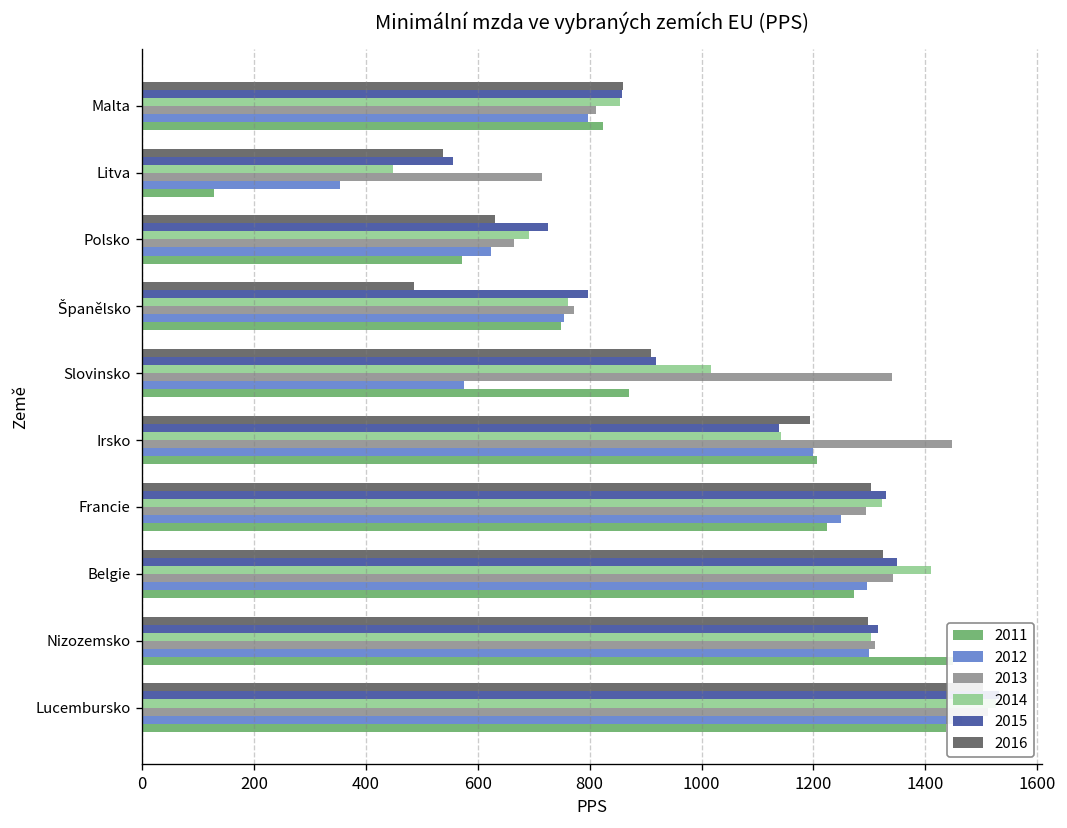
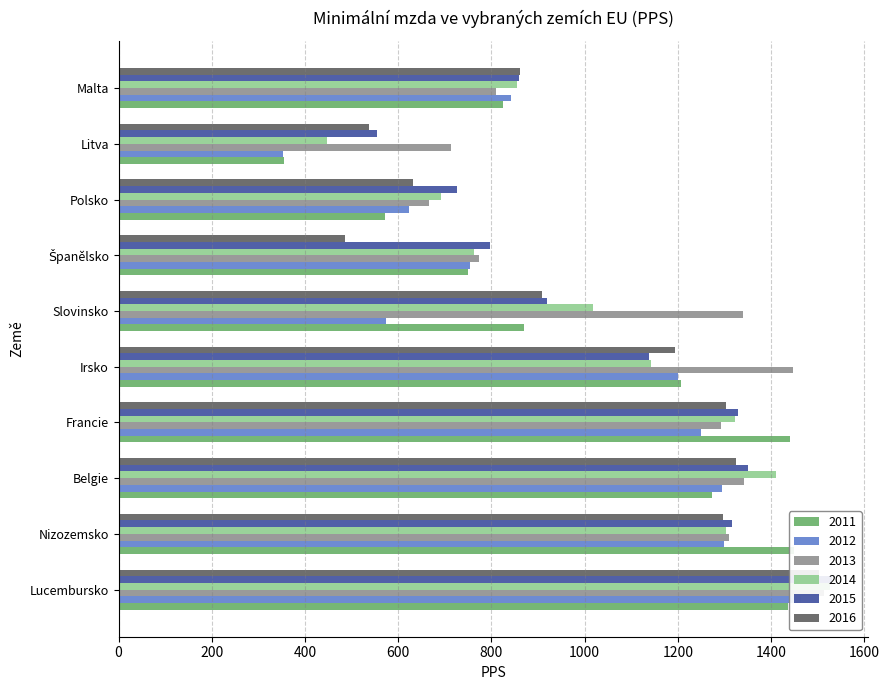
  {
    "2011": {
      "Malta": 820,
-     "Litva": 130,
+     "Litva": 350,
      "Polsko": 570,
      "Španělsko": 750,
      "Slovinsko": 870,
      "Irsko": 1210,
-     "Francie": 1230,
+     "Francie": 1440,
      "Belgie": 1270,
      "Lucembursko": 1440
    },
    "2012": {
-     "Malta": 800,
+     "Malta": 840,
      "Litva": 350,
      "Polsko": 620,
      "Španělsko": 750,
      "Slovinsko": 570,
      "Irsko": 1200,
      "Francie": 1250,
      "Belgie": 1300,
      "Nizozemsko": 1300
    },
    "2013": {
      "Malta": 810,
      "Litva": 710,
      "Polsko": 670,
      "Španělsko": 770,
      "Slovinsko": 1340,
      "Irsko": 1450,
      "Francie": 1290,
      "Belgie": 1340,
      "Nizozemsko": 1310
    },
    "2014": {
      "Malta": 850,
      "Litva": 450,
      "Polsko": 690,
      "Španělsko": 760,
      "Slovinsko": 1020,
      "Irsko": 1140,
      "Francie": 1320,
      "Belgie": 1410,
      "Nizozemsko": 1300
    },
    "2015": {
      "Malta": 860,
      "Litva": 560,
      "Polsko": 730,
      "Španělsko": 800,
      "Slovinsko": 920,
      "Irsko": 1140,
      "Francie": 1330,
      "Belgie": 1350,
      "Nizozemsko": 1320
    },
    "2016": {
      "Malta": 860,
      "Litva": 540,
      "Polsko": 630,
      "Španělsko": 490,
      "Slovinsko": 910,
      "Irsko": 1190,
      "Francie": 1300,
      "Belgie": 1320,
      "Nizozemsko": 1300
    }
  }
